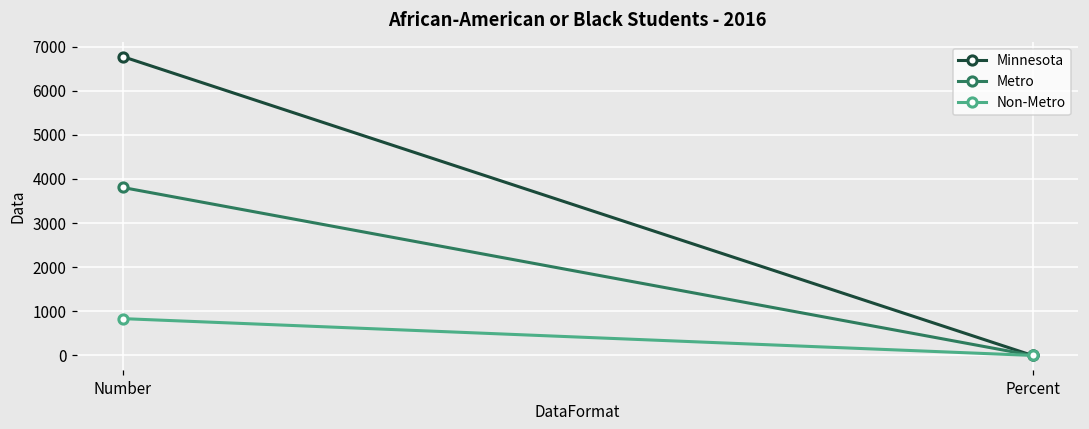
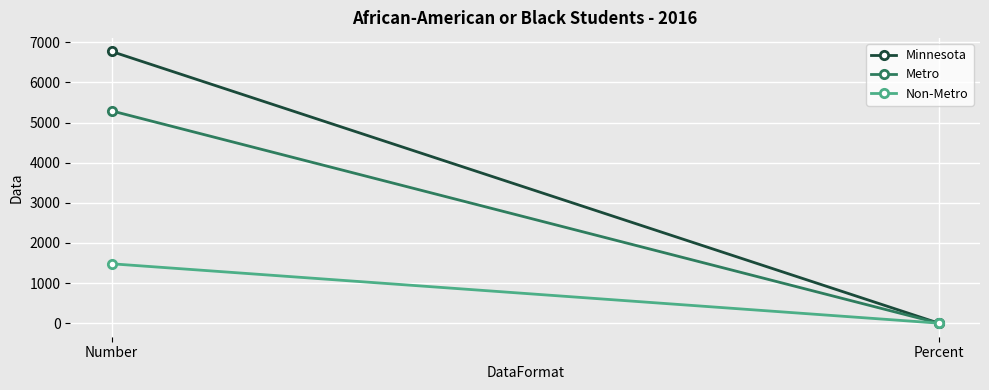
  {
    "Minnesota": {
      "Number": 6800
    },
    "Metro": {
-     "Number": 3800
+     "Number": 5300
    },
    "Non-Metro": {
-     "Number": 800
+     "Number": 1500
    }
  }
